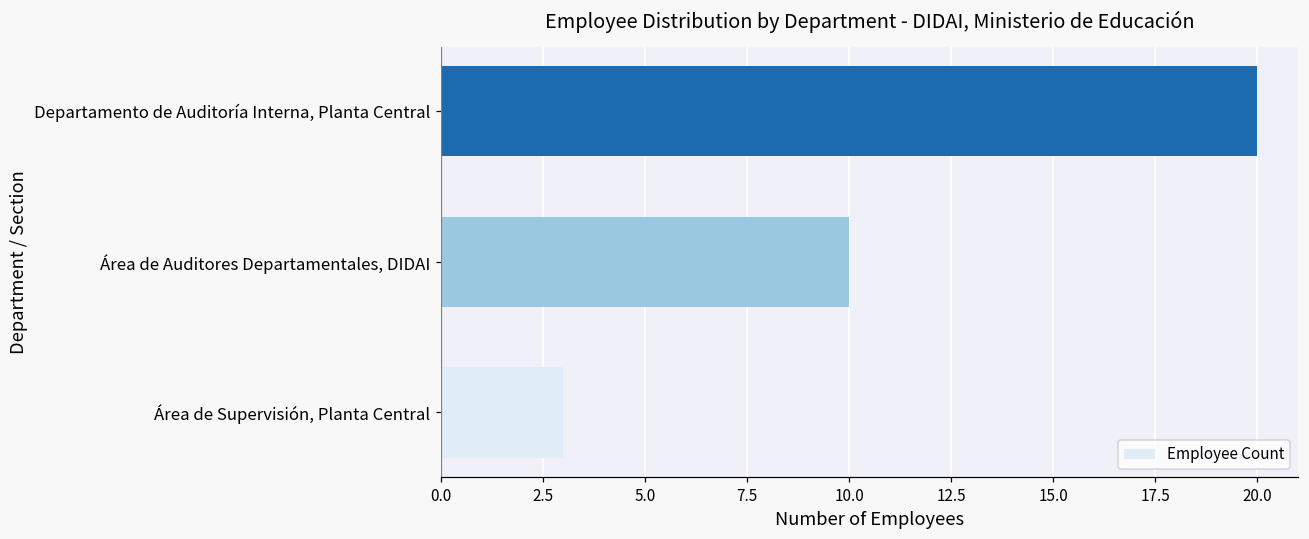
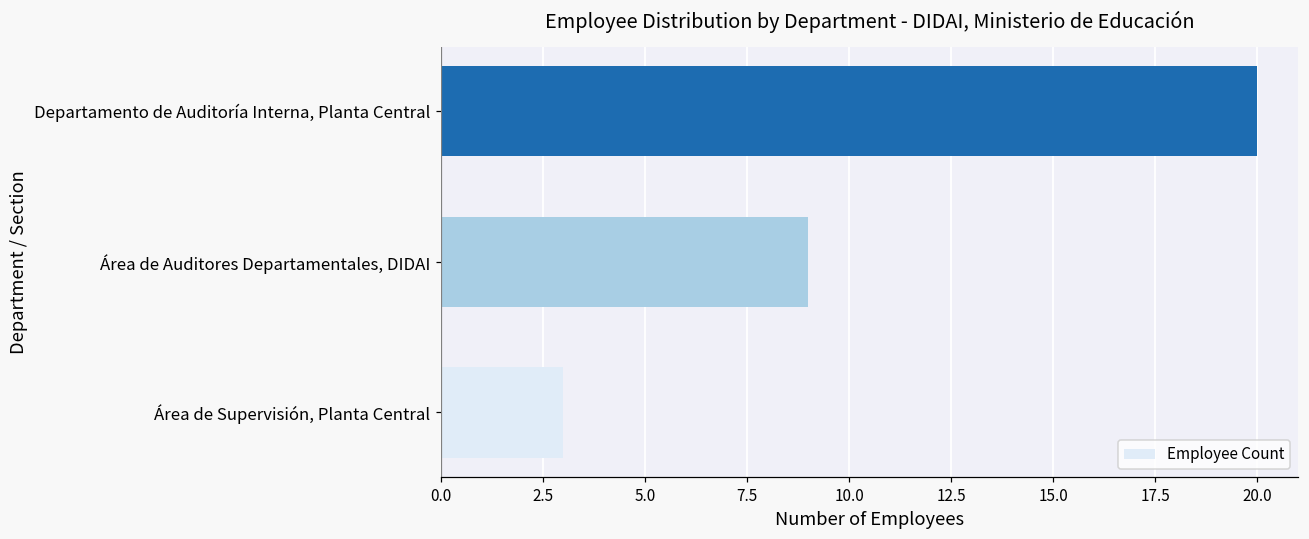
  {
    "Departamento de Auditoría Interna, Planta Central": 20,
-   "Área de Auditores Departamentales, DIDAI": 10,
+   "Área de Auditores Departamentales, DIDAI": 9,
    "Área de Supervisión, Planta Central": 3
  }
